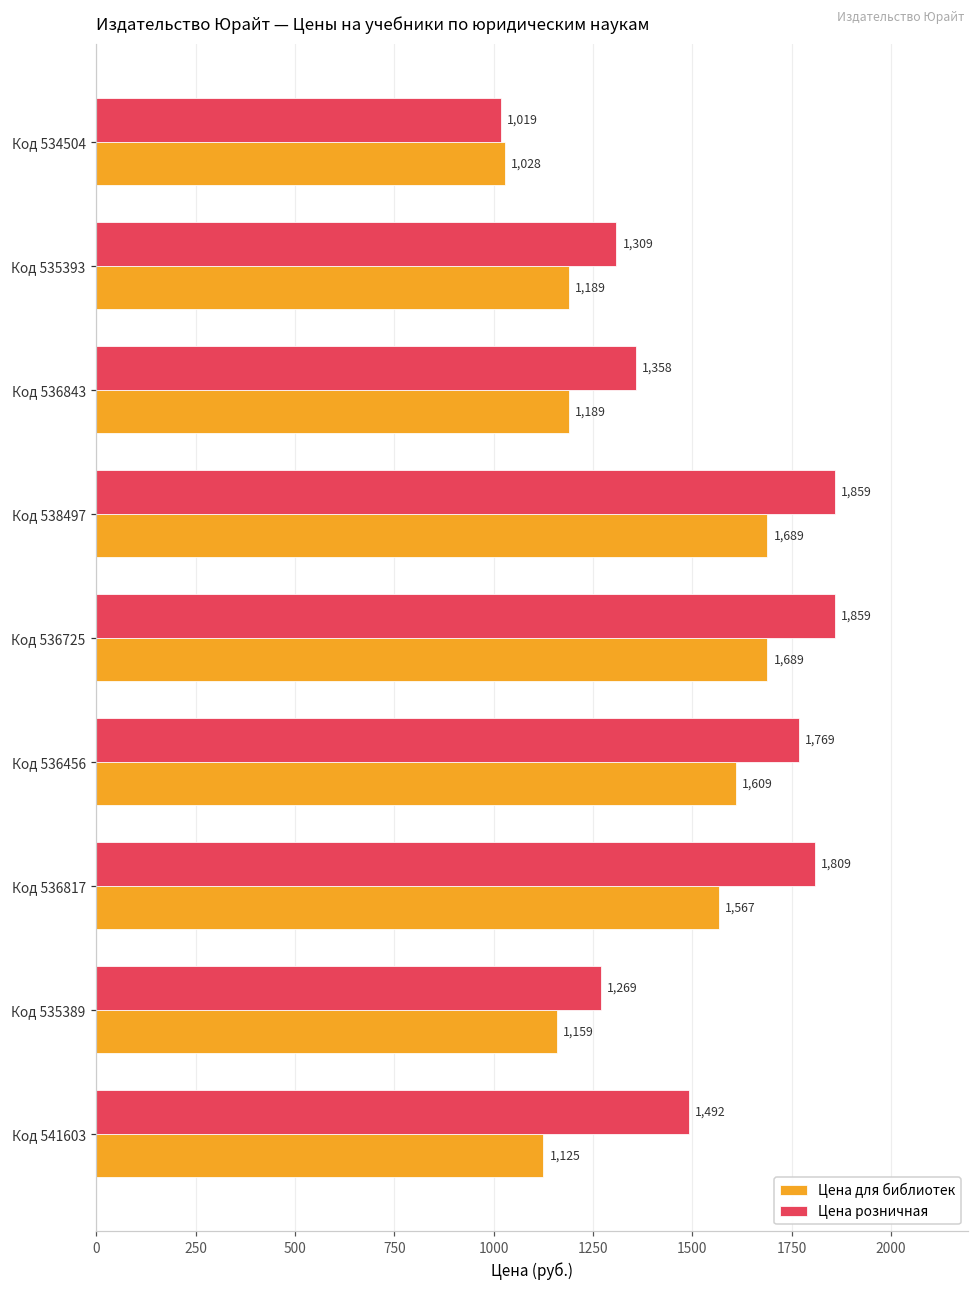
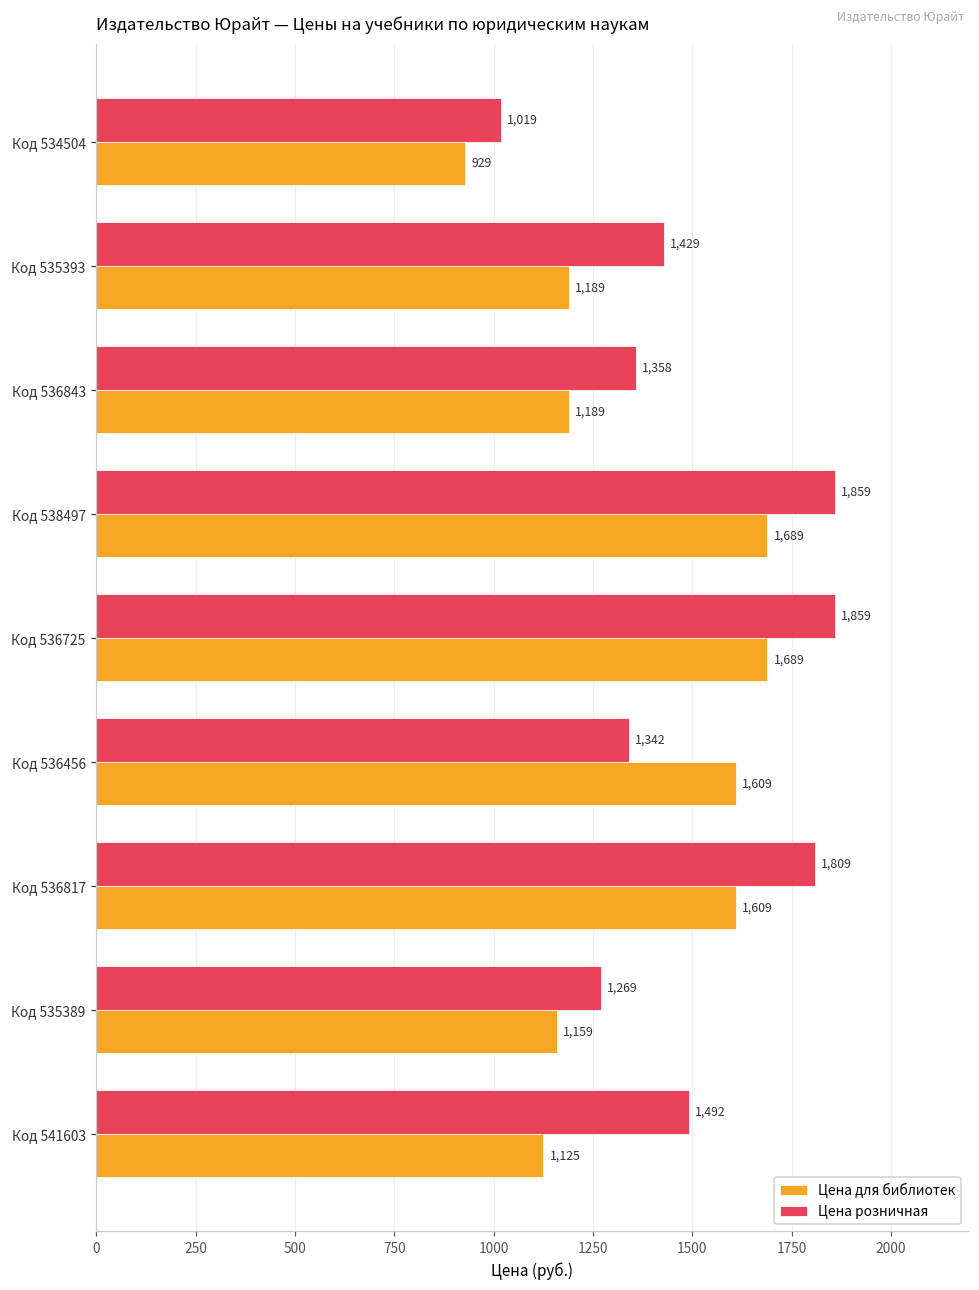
  {
    "Цена для библиотек": {
-     "Код 534504": "1,028",
+     "Код 534504": "929",
      "Код 535393": "1,189",
      "Код 536843": "1,189",
      "Код 538497": "1,689",
      "Код 536725": "1,689",
      "Код 536456": "1,609",
-     "Код 536817": "1,567",
+     "Код 536817": "1,609",
      "Код 535389": "1,159",
      "Код 541603": "1,125"
    },
    "Цена розничная": {
      "Код 534504": "1,019",
-     "Код 535393": "1,309",
+     "Код 535393": "1,429",
      "Код 536843": "1,358",
      "Код 538497": "1,859",
      "Код 536725": "1,859",
-     "Код 536456": "1,769",
+     "Код 536456": "1,342",
      "Код 536817": "1,809",
      "Код 535389": "1,269",
      "Код 541603": "1,492"
    }
  }
